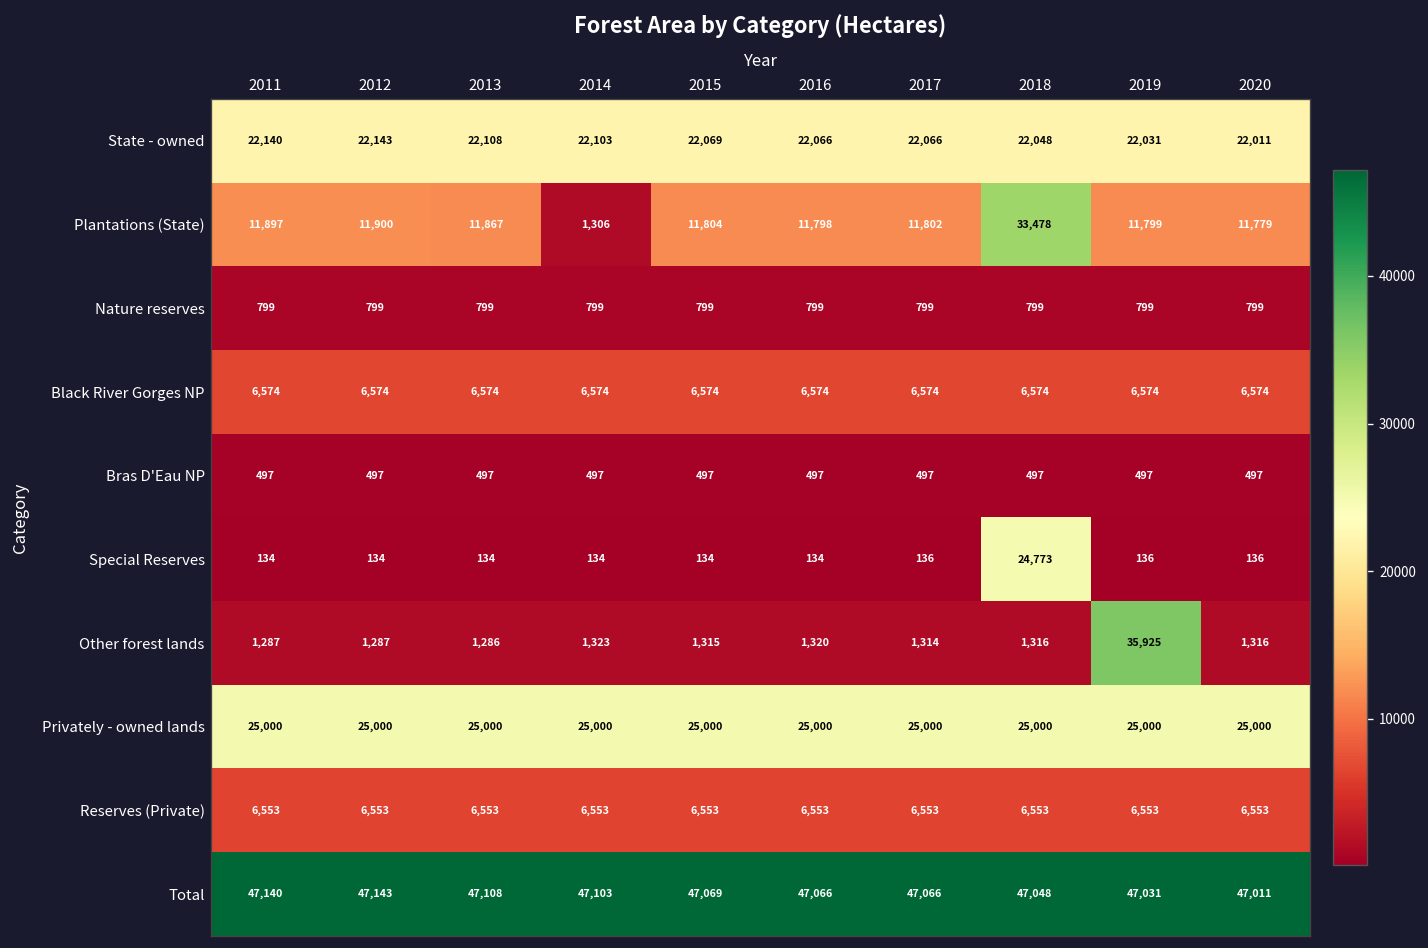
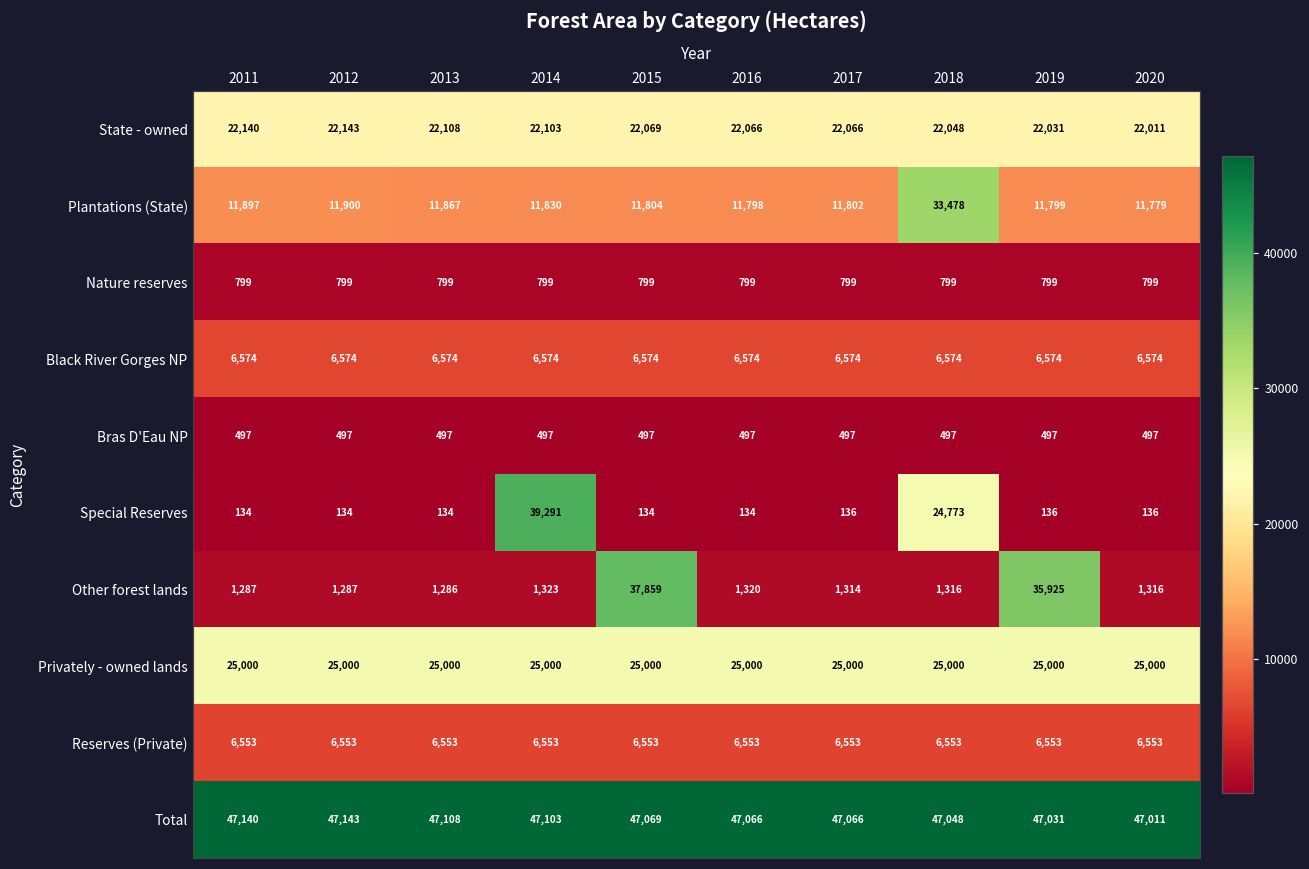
  {
    "State - owned": {
      "2011": "22,140",
      "2012": "22,143",
      "2013": "22,108",
      "2014": "22,103",
      "2015": "22,069",
      "2016": "22,066",
      "2017": "22,066",
      "2018": "22,048",
      "2019": "22,031",
      "2020": "22,011"
    },
    "Plantations (State)": {
      "2011": "11,897",
      "2012": "11,900",
      "2013": "11,867",
-     "2014": "1,306",
+     "2014": "11,830",
      "2015": "11,804",
      "2016": "11,798",
      "2017": "11,802",
      "2018": "33,478",
      "2019": "11,799",
      "2020": "11,779"
    },
    "Nature reserves": {
      "2011": "799",
      "2012": "799",
      "2013": "799",
      "2014": "799",
      "2015": "799",
      "2016": "799",
      "2017": "799",
      "2018": "799",
      "2019": "799",
      "2020": "799"
    },
    "Black River Gorges NP": {
      "2011": "6,574",
      "2012": "6,574",
      "2013": "6,574",
      "2014": "6,574",
      "2015": "6,574",
      "2016": "6,574",
      "2017": "6,574",
      "2018": "6,574",
      "2019": "6,574",
      "2020": "6,574"
    },
    "Bras D'Eau NP": {
      "2011": "497",
      "2012": "497",
      "2013": "497",
      "2014": "497",
      "2015": "497",
      "2016": "497",
      "2017": "497",
      "2018": "497",
      "2019": "497",
      "2020": "497"
    },
    "Special Reserves": {
      "2011": "134",
      "2012": "134",
      "2013": "134",
-     "2014": "134",
+     "2014": "39,291",
      "2015": "134",
      "2016": "134",
      "2017": "136",
      "2018": "24,773",
      "2019": "136",
      "2020": "136"
    },
    "Other forest lands": {
      "2011": "1,287",
      "2012": "1,287",
      "2013": "1,286",
      "2014": "1,323",
-     "2015": "1,315",
+     "2015": "37,859",
      "2016": "1,320",
      "2017": "1,314",
      "2018": "1,316",
      "2019": "35,925",
      "2020": "1,316"
    },
    "Privately - owned lands": {
      "2011": "25,000",
      "2012": "25,000",
      "2013": "25,000",
      "2014": "25,000",
      "2015": "25,000",
      "2016": "25,000",
      "2017": "25,000",
      "2018": "25,000",
      "2019": "25,000",
      "2020": "25,000"
    },
    "Reserves (Private)": {
      "2011": "6,553",
      "2012": "6,553",
      "2013": "6,553",
      "2014": "6,553",
      "2015": "6,553",
      "2016": "6,553",
      "2017": "6,553",
      "2018": "6,553",
      "2019": "6,553",
      "2020": "6,553"
    },
    "Total": {
      "2011": "47,140",
      "2012": "47,143",
      "2013": "47,108",
      "2014": "47,103",
      "2015": "47,069",
      "2016": "47,066",
      "2017": "47,066",
      "2018": "47,048",
      "2019": "47,031",
      "2020": "47,011"
    }
  }
